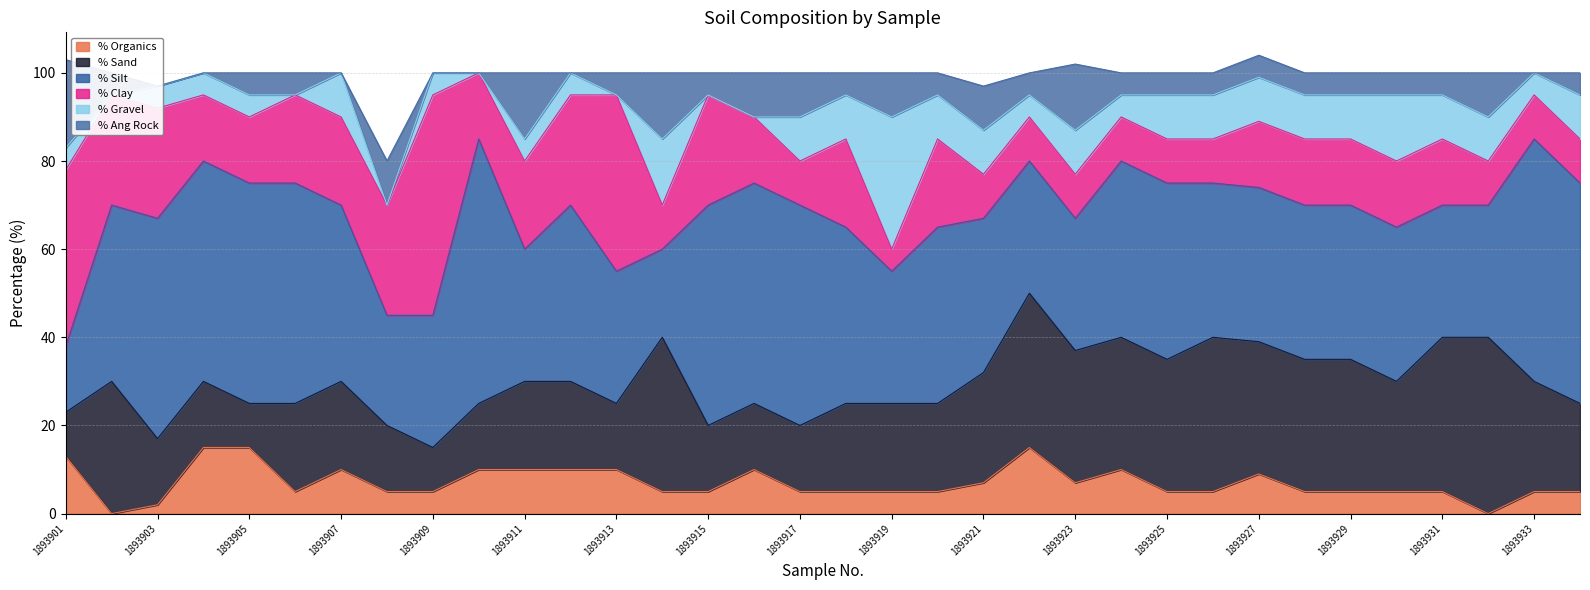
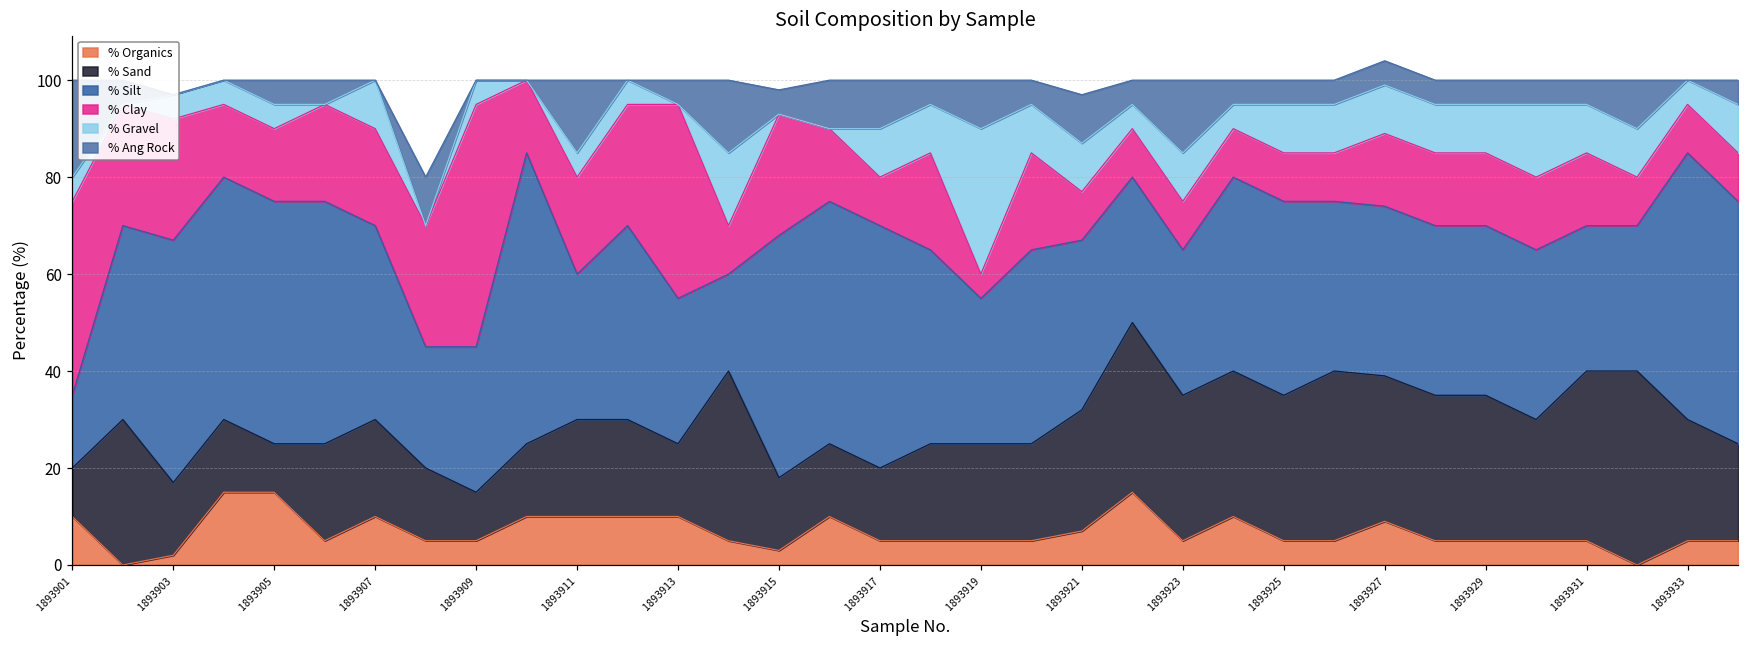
  {
    "% Organics": {
-     "1893901": 13,
+     "1893901": 10,
      "1893903": 2,
      "1893905": 15,
      "1893907": 10,
      "1893909": 5,
      "1893911": 10,
      "1893913": 10,
-     "1893915": 5,
+     "1893915": 3,
      "1893917": 5,
      "1893919": 5,
      "1893921": 7,
-     "1893923": 7,
+     "1893923": 5,
      "1893925": 5,
      "1893927": 9,
      "1893929": 5,
      "1893931": 5,
      "1893933": 5
    },
    "% Sand": {
      "1893901": 10,
      "1893903": 15,
      "1893905": 10,
      "1893907": 20,
      "1893909": 10,
      "1893911": 20,
      "1893913": 15,
      "1893915": 15,
      "1893917": 15,
      "1893919": 20,
      "1893921": 25,
      "1893923": 30,
      "1893925": 30,
      "1893927": 30,
      "1893929": 30,
      "1893931": 35,
      "1893933": 25
    },
    "% Clay": {
      "1893901": 40,
      "1893905": 15,
      "1893907": 20,
      "1893909": 50,
      "1893911": 20,
      "1893917": 10,
      "1893919": 5,
      "1893921": 10,
      "1893923": 10,
      "1893925": 10,
      "1893927": 15,
      "1893929": 15,
      "1893931": 15,
      "1893933": 10
    },
    "% Gravel": {
      "1893901": 5,
      "1893905": 5,
      "1893911": 5,
      "1893917": 10,
      "1893919": 30,
      "1893921": 10,
      "1893923": 10,
      "1893925": 10,
      "1893927": 10,
      "1893929": 10,
      "1893931": 10
    }
  }
